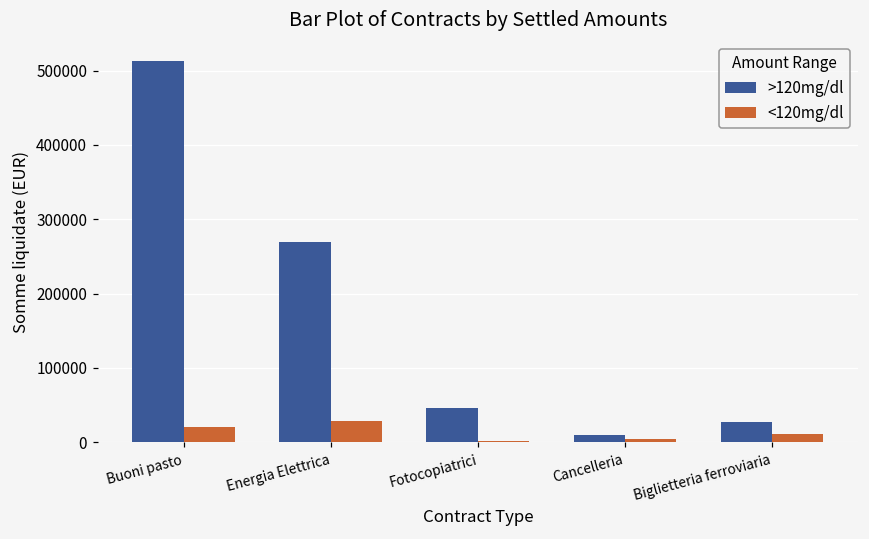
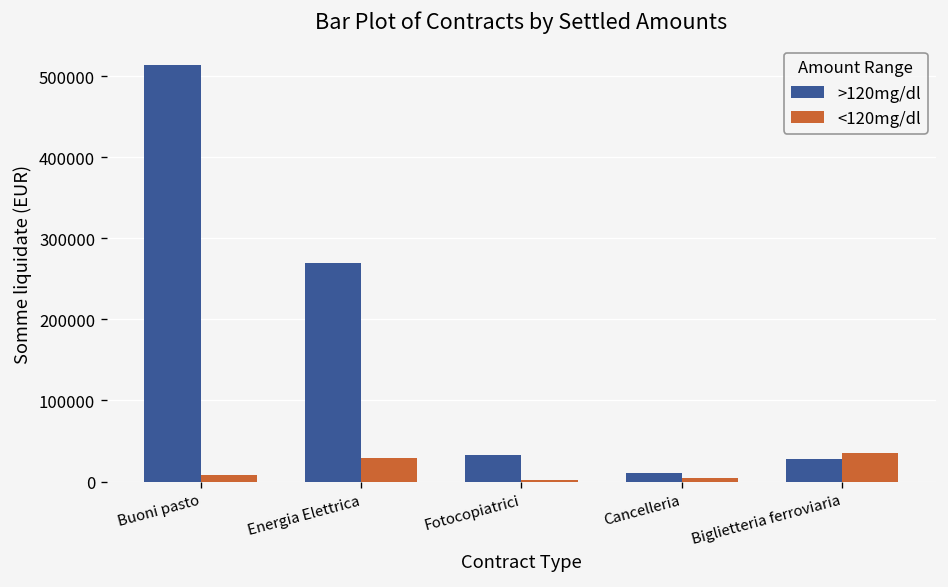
  {
    ">120mg/dl": {
      "Buoni pasto": 510000,
      "Energia Elettrica": 270000,
-     "Fotocopiatrici": 50000,
+     "Fotocopiatrici": 30000,
      "Cancelleria": 10000,
      "Biglietteria ferroviaria": 30000
    },
    "<120mg/dl": {
-     "Buoni pasto": 20000,
+     "Buoni pasto": 10000,
      "Energia Elettrica": 30000,
      "Cancelleria": 0,
-     "Biglietteria ferroviaria": 10000
+     "Biglietteria ferroviaria": 40000
    }
  }
